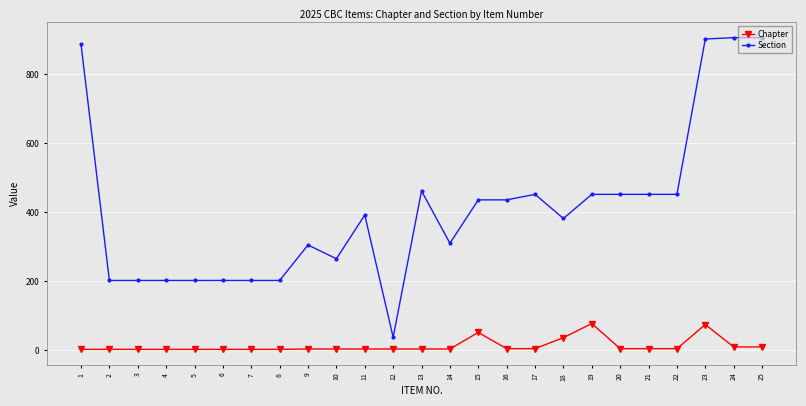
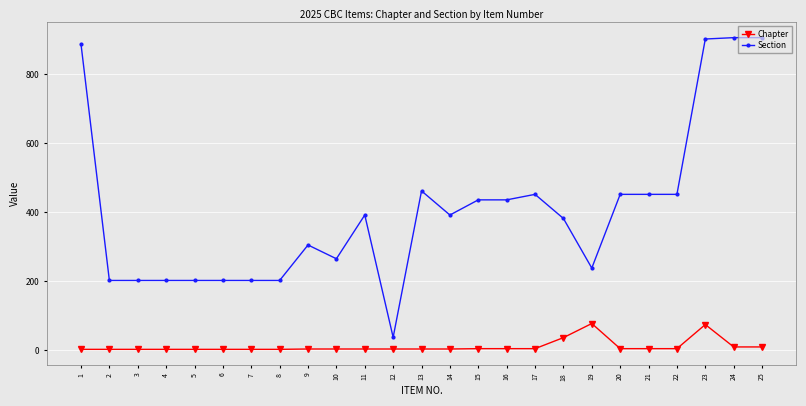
  {
    "Chapter": {
      "1": 0,
      "2": 0,
      "3": 0,
      "4": 0,
      "5": 0,
      "6": 0,
      "7": 0,
      "8": 0,
      "9": 0,
      "10": 0,
      "11": 0,
      "12": 0,
      "13": 0,
      "14": 0,
-     "15": 50,
+     "15": 0,
      "16": 0,
      "17": 0,
      "18": 40,
      "19": 80,
      "20": 0,
      "21": 0,
      "22": 0,
      "23": 70,
      "24": 10,
      "25": 10
    },
    "Section": {
      "1": 890,
      "2": 200,
      "3": 200,
      "4": 200,
      "5": 200,
      "6": 200,
      "7": 200,
      "8": 200,
      "9": 310,
      "10": 270,
      "11": 390,
      "12": 40,
      "13": 460,
-     "14": 310,
+     "14": 390,
      "15": 440,
      "16": 440,
      "17": 450,
      "18": 380,
-     "19": 450,
+     "19": 240,
      "20": 450,
      "21": 450,
      "22": 450,
      "23": 900,
      "24": 910
    }
  }
